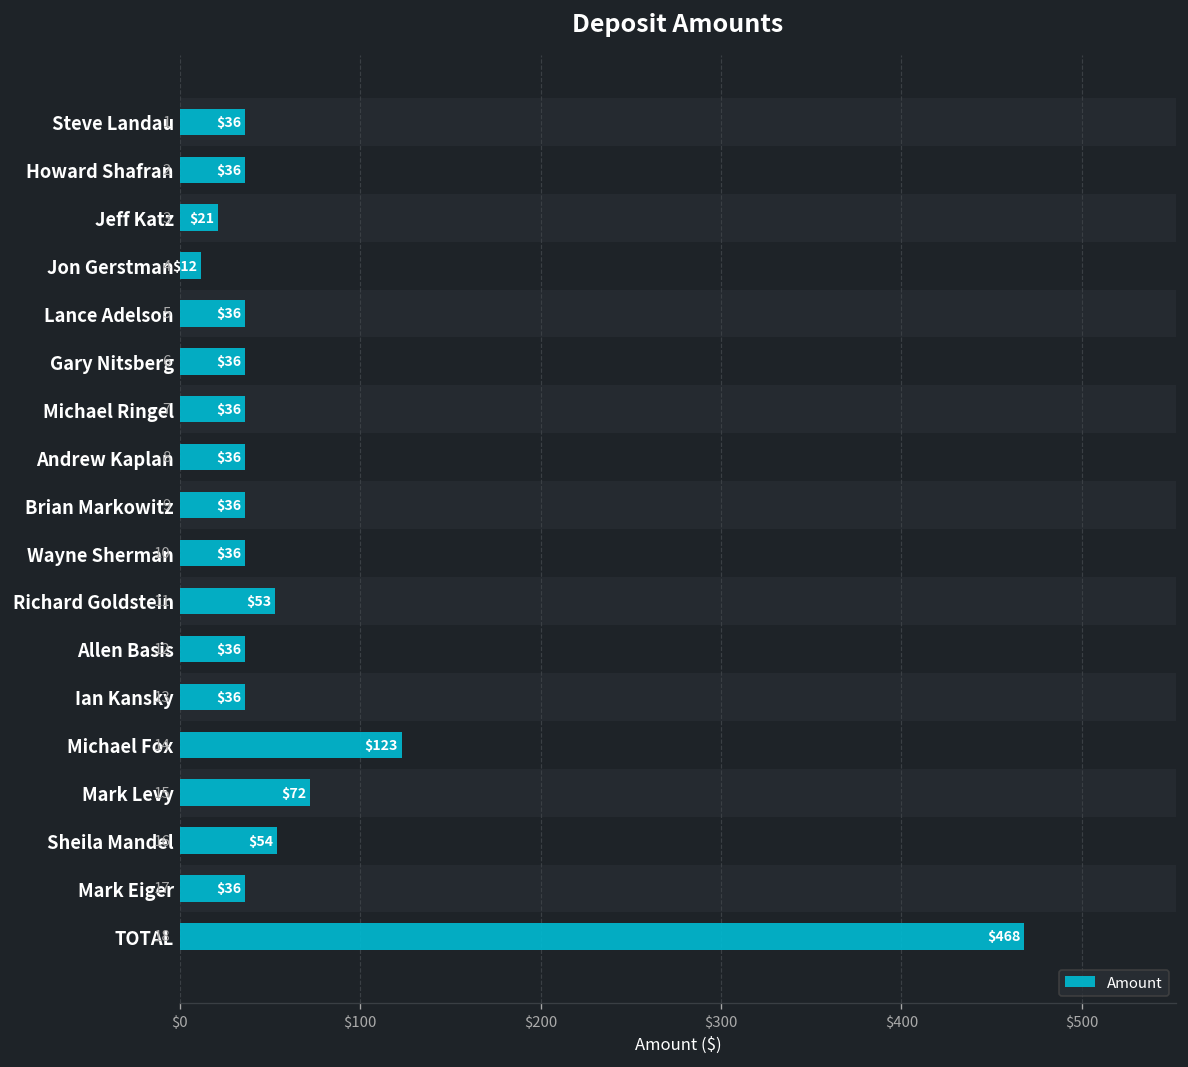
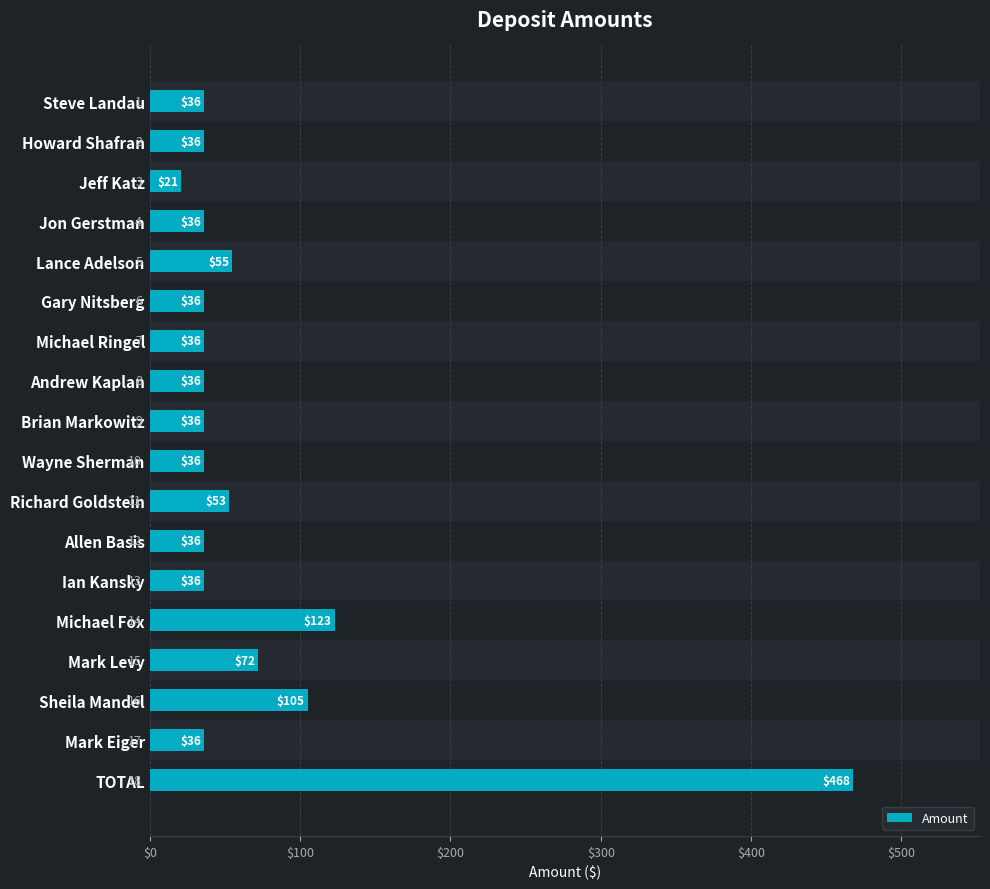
  {
    "Steve Landau": "$36",
    "Howard Shafran": "$36",
    "Jeff Katz": "$21",
-   "Jon Gerstman": "$12",
-   "Lance Adelson": "$36",
+   "Jon Gerstman": "$36",
+   "Lance Adelson": "$55",
    "Gary Nitsberg": "$36",
    "Michael Ringel": "$36",
    "Andrew Kaplan": "$36",
    "Brian Markowitz": "$36",
    "Wayne Sherman": "$36",
    "Richard Goldstein": "$53",
    "Allen Basis": "$36",
    "Ian Kansky": "$36",
    "Michael Fox": "$123",
    "Mark Levy": "$72",
-   "Sheila Mandel": "$54",
+   "Sheila Mandel": "$105",
    "Mark Eiger": "$36",
    "TOTAL": "$468"
  }
